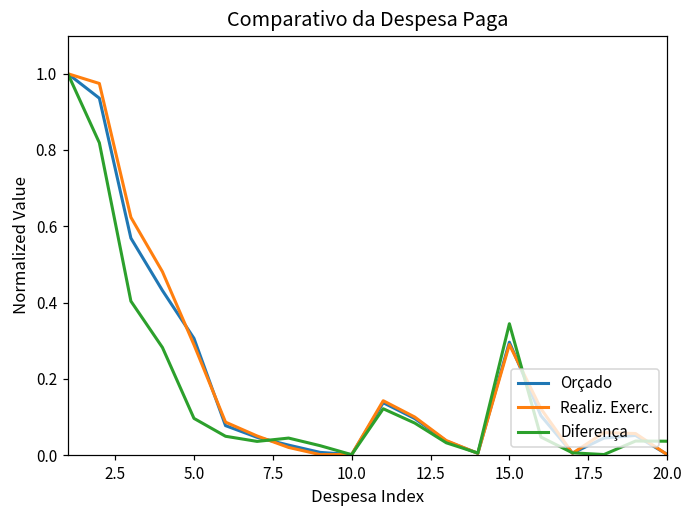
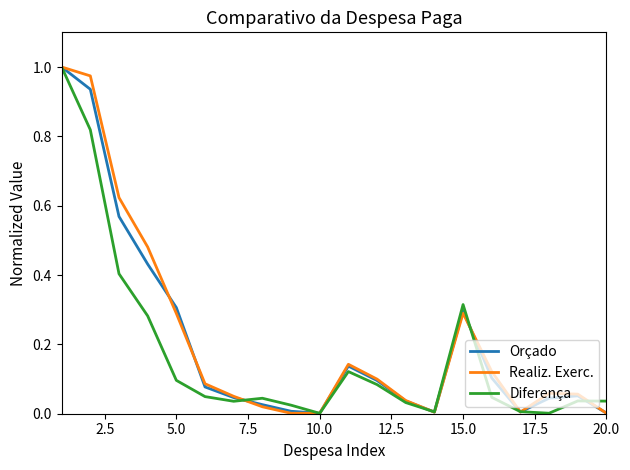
  {
    "Orçado": {
      "5.0": 0.31
    },
    "Realiz. Exerc.": {
      "5.0": 0.29
    },
    "Diferença": {
      "5.0": 0.10,
-     "15.0": 0.34,
+     "15.0": 0.31,
      "20.0": 0.04
    }
  }
